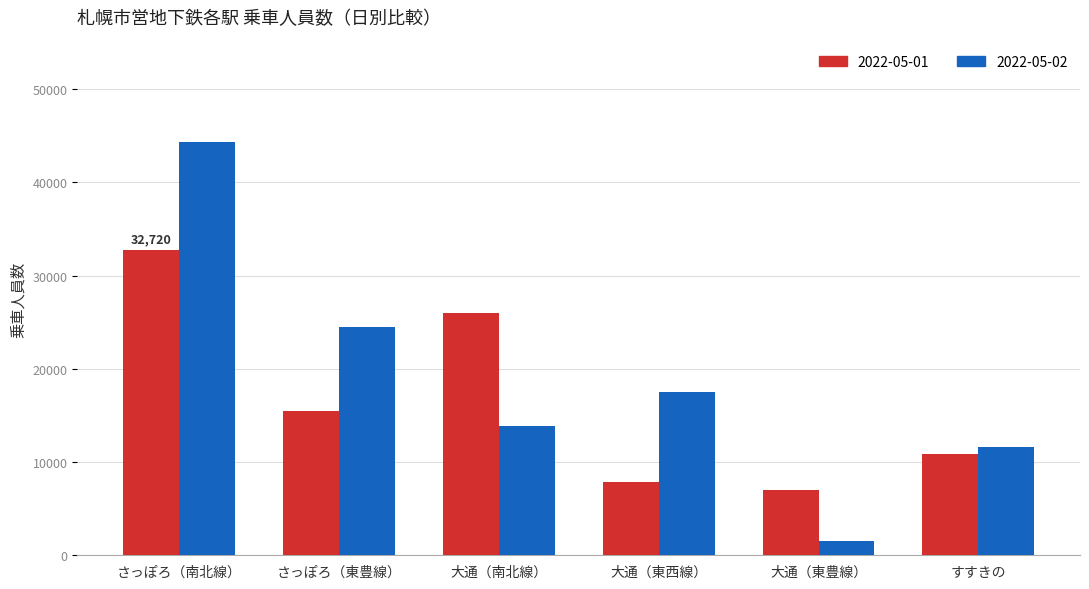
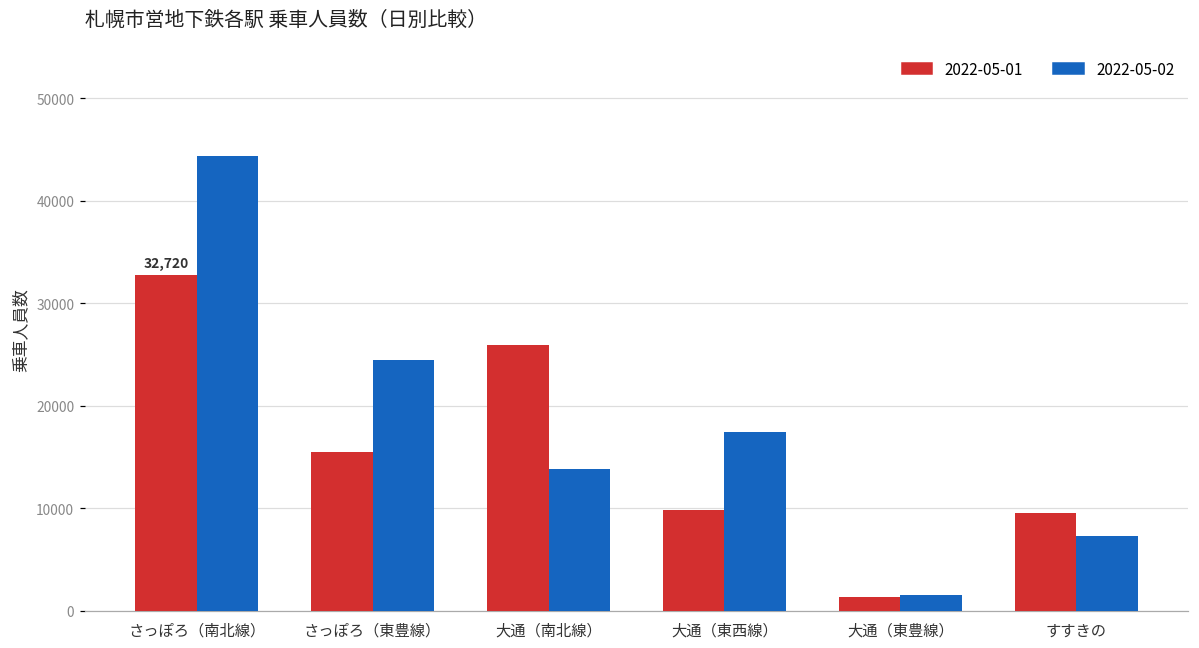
  {
    "2022-05-01": {
      "さっぽろ（東豊線）": 16000,
      "大通（南北線）": 26000,
-     "大通（東西線）": 8000,
-     "大通（東豊線）": 7000,
-     "すすきの": 11000
+     "大通（東西線）": 10000,
+     "大通（東豊線）": 1000,
+     "すすきの": 10000
    },
    "2022-05-02": {
      "さっぽろ（南北線）": 44000,
      "さっぽろ（東豊線）": 24000,
      "大通（南北線）": 14000,
      "大通（東西線）": 17000,
      "大通（東豊線）": 2000,
-     "すすきの": 12000
+     "すすきの": 7000
    }
  }
